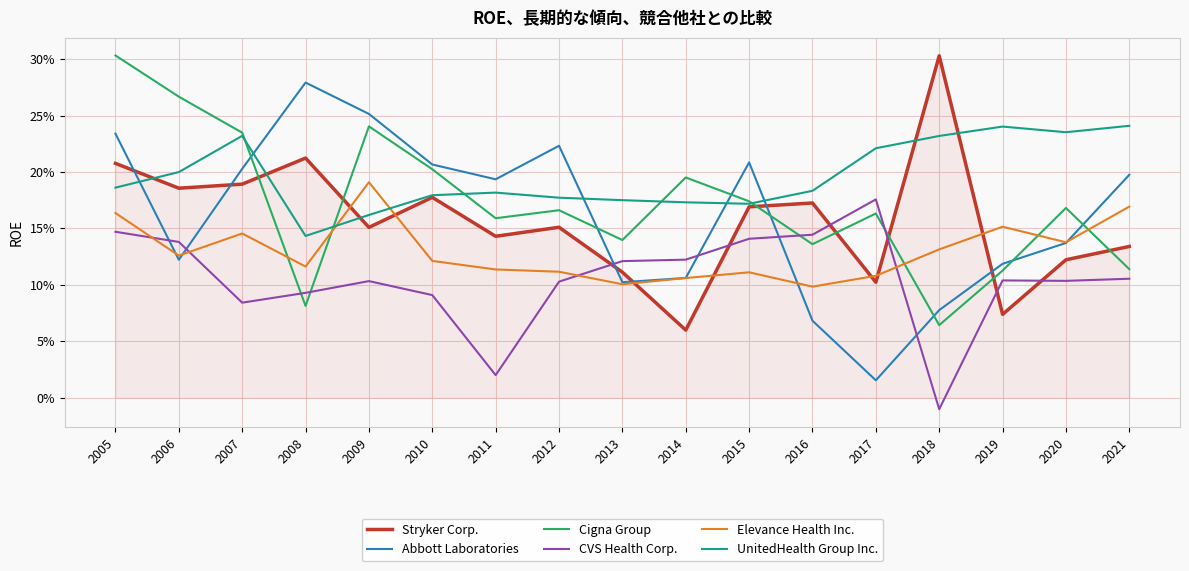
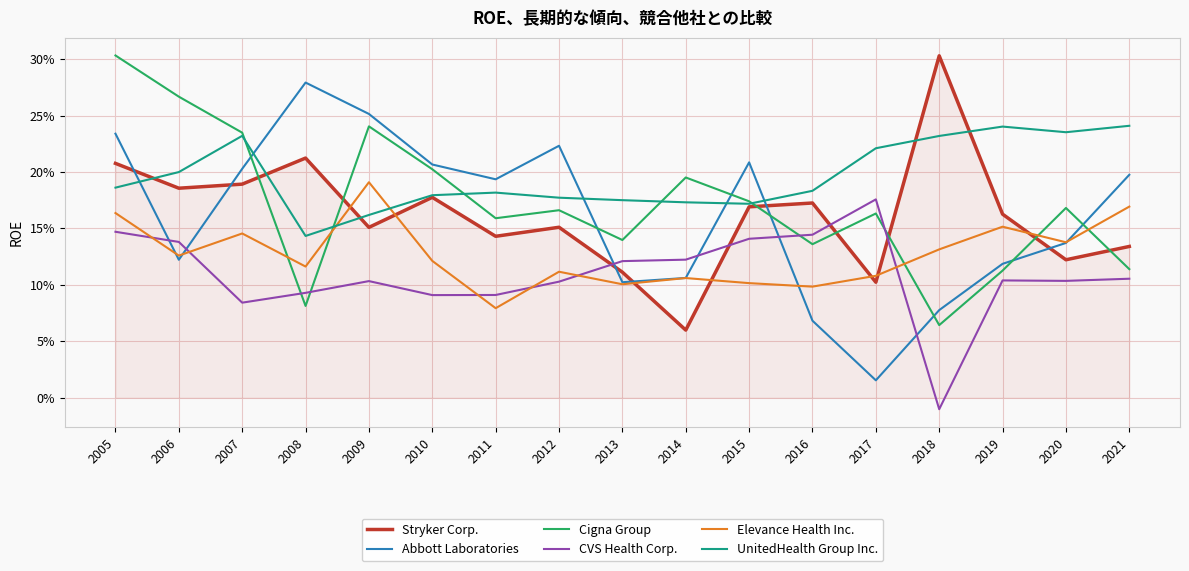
  {
    "Stryker Corp.": {
      "2005": "20.8%",
      "2006": "18.6%",
      "2007": "18.9%",
      "2008": "21.2%",
      "2009": "15.1%",
      "2011": "14.3%",
      "2012": "15.1%",
      "2013": "11.1%",
      "2014": "6.0%",
      "2015": "16.9%",
      "2016": "17.3%",
      "2017": "10.2%",
      "2018": "30.3%",
-     "2019": "7.4%",
+     "2019": "16.3%",
      "2020": "12.2%",
      "2021": "13.4%"
    },
    "Abbott Laboratories": {
      "2005": "23.4%",
      "2006": "12.2%",
      "2007": "20.3%",
      "2008": "27.9%",
      "2009": "25.1%",
      "2010": "20.7%",
      "2011": "19.4%",
      "2012": "22.3%",
      "2015": "20.8%",
      "2016": "6.8%",
      "2017": "1.5%",
      "2018": "7.8%",
      "2019": "11.9%",
      "2021": "19.8%"
    },
    "CVS Health Corp.": {
      "2005": "14.7%",
      "2006": "13.8%",
      "2007": "8.4%",
      "2008": "9.3%",
      "2009": "10.3%",
      "2010": "9.1%",
-     "2011": "2.0%",
+     "2011": "9.1%",
      "2012": "10.3%",
      "2013": "12.1%",
      "2014": "12.2%",
      "2015": "14.1%",
      "2016": "14.4%",
      "2017": "17.6%",
      "2018": "-1.0%",
      "2019": "10.4%",
      "2020": "10.4%",
      "2021": "10.5%"
    },
    "Elevance Health Inc.": {
      "2005": "16.4%",
      "2006": "12.6%",
      "2007": "14.5%",
      "2008": "11.6%",
      "2009": "19.1%",
      "2010": "12.1%",
-     "2011": "11.4%",
+     "2011": "7.9%",
      "2012": "11.2%",
-     "2015": "11.1%",
+     "2015": "10.2%",
      "2016": "9.8%",
      "2017": "10.8%",
      "2018": "13.1%",
      "2019": "15.2%",
      "2021": "16.9%"
    }
  }
